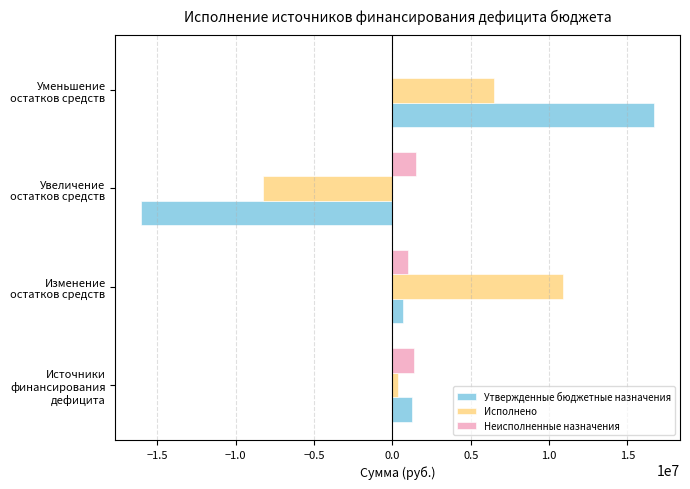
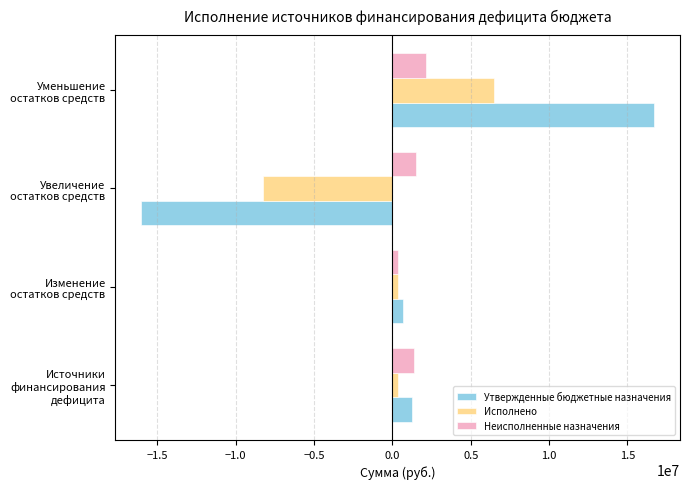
  {
    "Утвержденные бюджетные назначения": {
      "Уменьшение остатков средств": 16700000,
      "Увеличение остатков средств": -16000000,
      "Изменение остатков средств": 700000,
      "Источники финансирования дефицита": 1300000
    },
    "Исполнено": {
      "Уменьшение остатков средств": 6500000,
      "Увеличение остатков средств": -8300000,
-     "Изменение остатков средств": 10900000,
+     "Изменение остатков средств": 300000,
      "Источники финансирования дефицита": 300000
    },
    "Неисполненные назначения": {
-     "Уменьшение остатков средств": 0,
+     "Уменьшение остатков средств": 2100000,
      "Увеличение остатков средств": 1500000,
-     "Изменение остатков средств": 1000000,
+     "Изменение остатков средств": 300000,
      "Источники финансирования дефицита": 1400000
    }
  }
